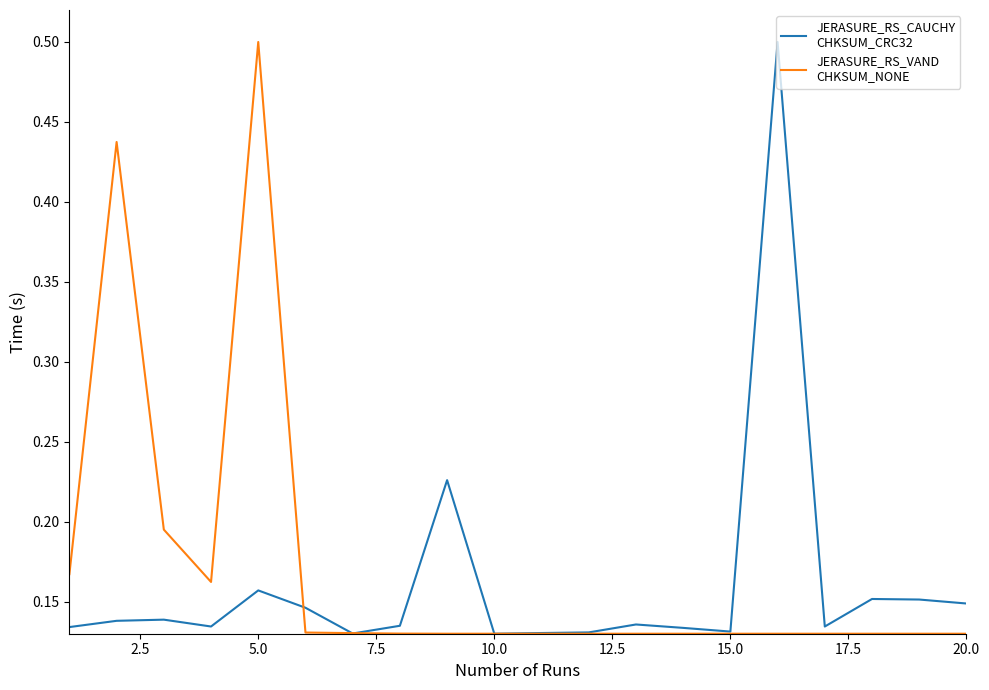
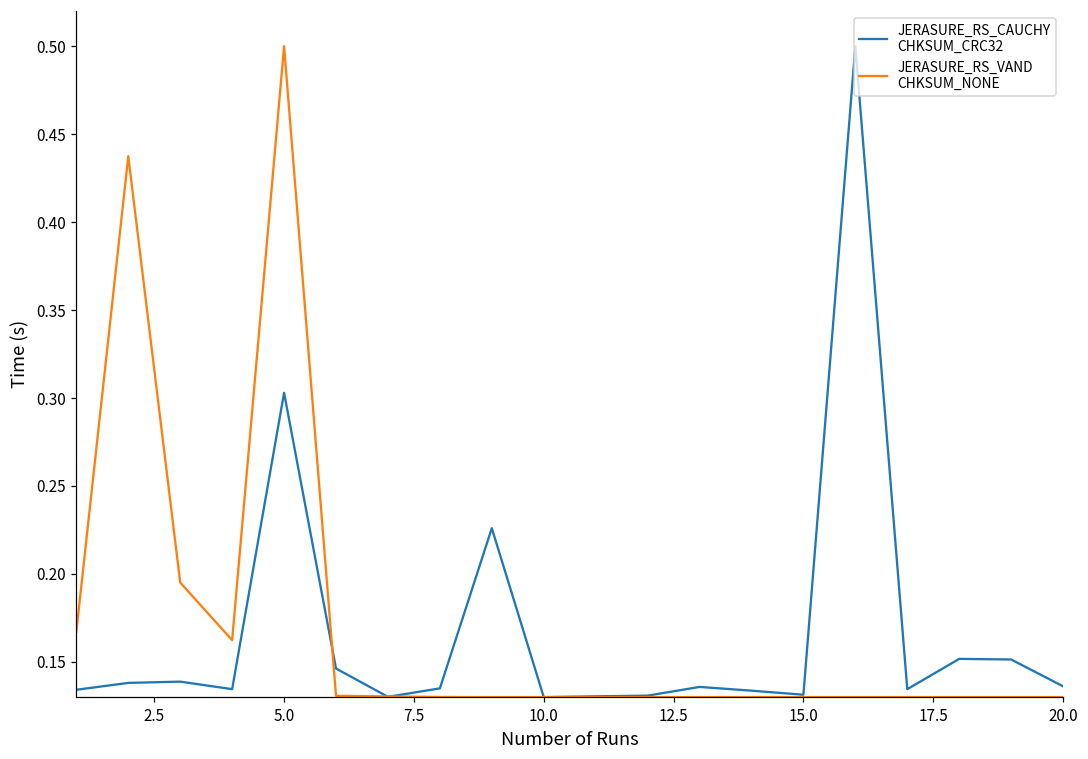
  {
    "JERASURE_RS_CAUCHY CHKSUM_CRC32": {
-     "5.0": 0.157,
-     "20.0": 0.149
+     "5.0": 0.303,
+     "20.0": 0.136
    },
    "JERASURE_RS_VAND CHKSUM_NONE": {
      "5.0": 0.500,
      "20.0": 0.130
    }
  }
